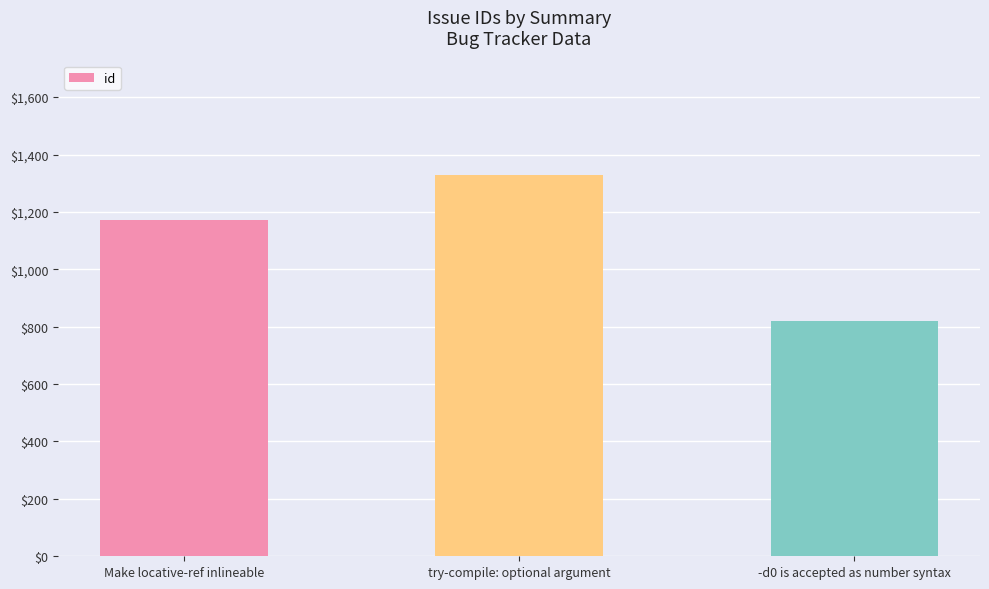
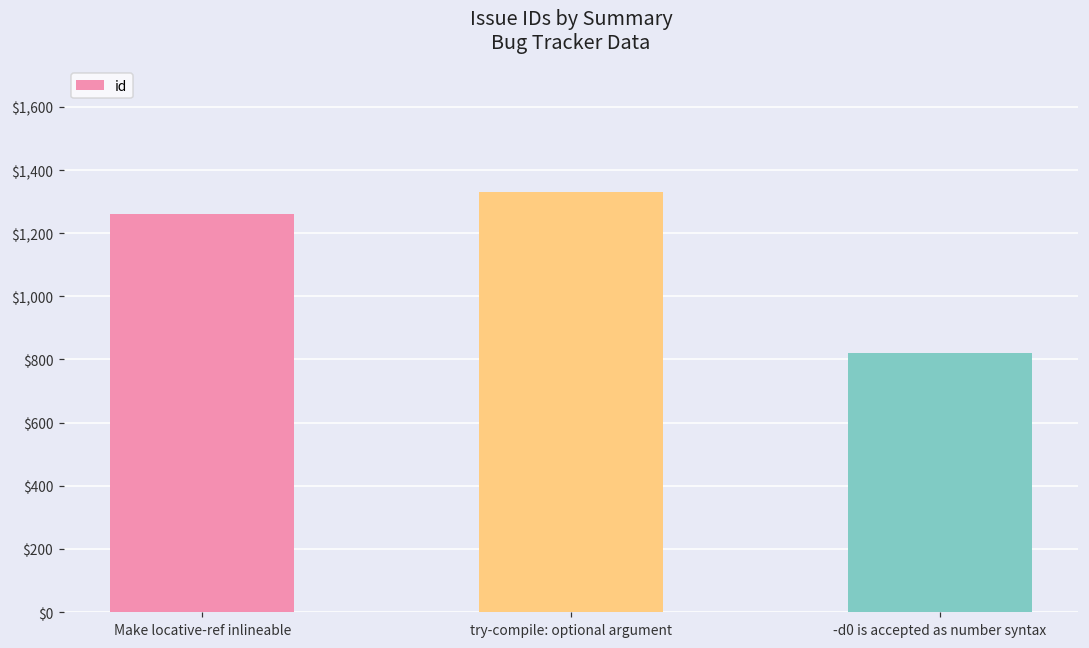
  {
-   "Make locative-ref inlineable": "$1,170",
+   "Make locative-ref inlineable": "$1,260",
    "try-compile: optional argument": "$1,330",
    "-d0 is accepted as number syntax": "$820"
  }
